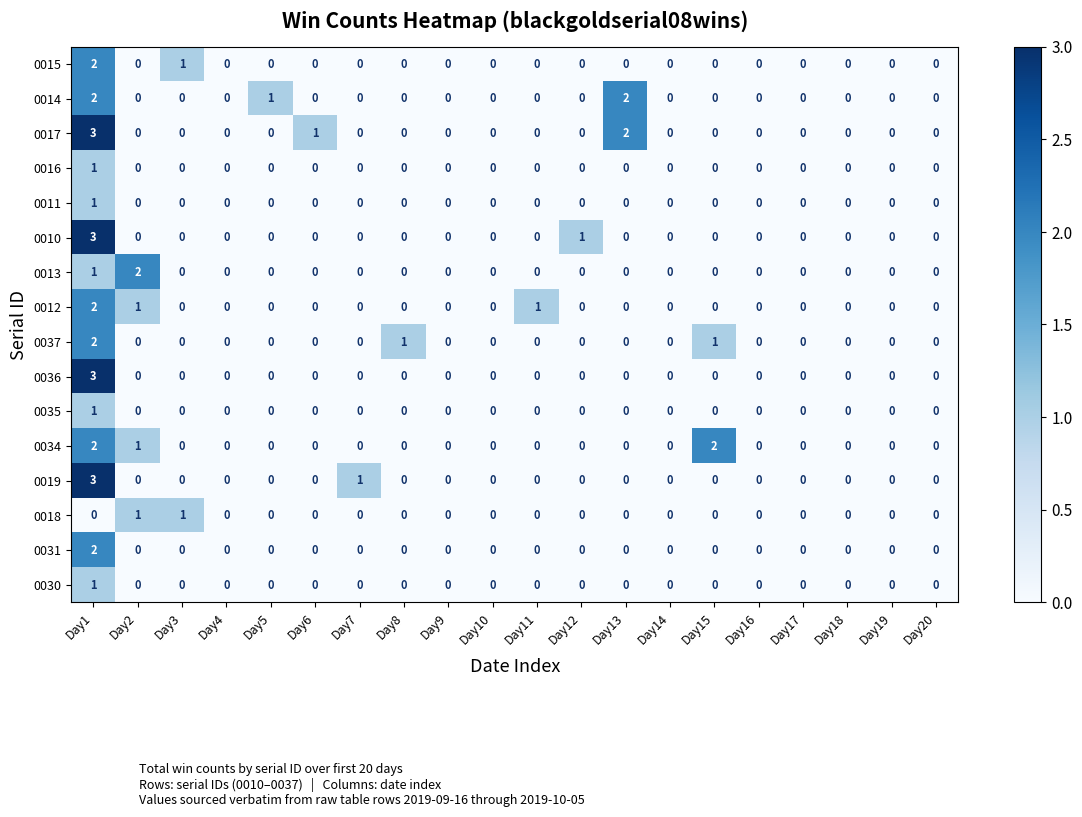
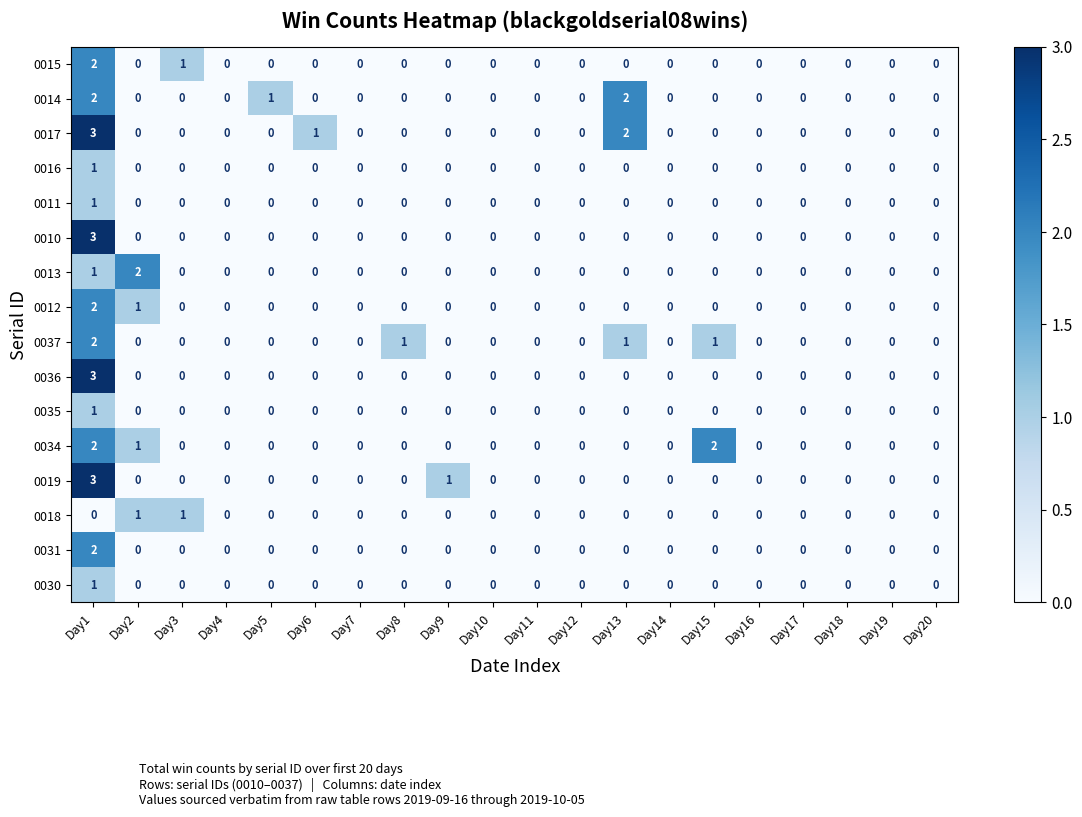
  {
    "0010": {
      "Day1": 3,
      "Day2": 0,
      "Day3": 0,
      "Day4": 0,
      "Day5": 0,
      "Day6": 0,
      "Day7": 0,
      "Day8": 0,
      "Day9": 0,
      "Day10": 0,
      "Day11": 0,
-     "Day12": 1,
+     "Day12": 0,
      "Day13": 0,
      "Day14": 0,
      "Day15": 0,
      "Day16": 0,
      "Day17": 0,
      "Day18": 0,
      "Day19": 0,
      "Day20": 0
    },
    "0012": {
      "Day1": 2,
      "Day2": 1,
      "Day3": 0,
      "Day4": 0,
      "Day5": 0,
      "Day6": 0,
      "Day7": 0,
      "Day8": 0,
      "Day9": 0,
      "Day10": 0,
-     "Day11": 1,
+     "Day11": 0,
      "Day12": 0,
      "Day13": 0,
      "Day14": 0,
      "Day15": 0,
      "Day16": 0,
      "Day17": 0,
      "Day18": 0,
      "Day19": 0,
      "Day20": 0
    },
    "0037": {
      "Day1": 2,
      "Day2": 0,
      "Day3": 0,
      "Day4": 0,
      "Day5": 0,
      "Day6": 0,
      "Day7": 0,
      "Day8": 1,
      "Day9": 0,
      "Day10": 0,
      "Day11": 0,
      "Day12": 0,
-     "Day13": 0,
+     "Day13": 1,
      "Day14": 0,
      "Day15": 1,
      "Day16": 0,
      "Day17": 0,
      "Day18": 0,
      "Day19": 0,
      "Day20": 0
    },
    "0019": {
      "Day1": 3,
      "Day2": 0,
      "Day3": 0,
      "Day4": 0,
      "Day5": 0,
      "Day6": 0,
-     "Day7": 1,
+     "Day7": 0,
      "Day8": 0,
-     "Day9": 0,
+     "Day9": 1,
      "Day10": 0,
      "Day11": 0,
      "Day12": 0,
      "Day13": 0,
      "Day14": 0,
      "Day15": 0,
      "Day16": 0,
      "Day17": 0,
      "Day18": 0,
      "Day19": 0,
      "Day20": 0
    }
  }
